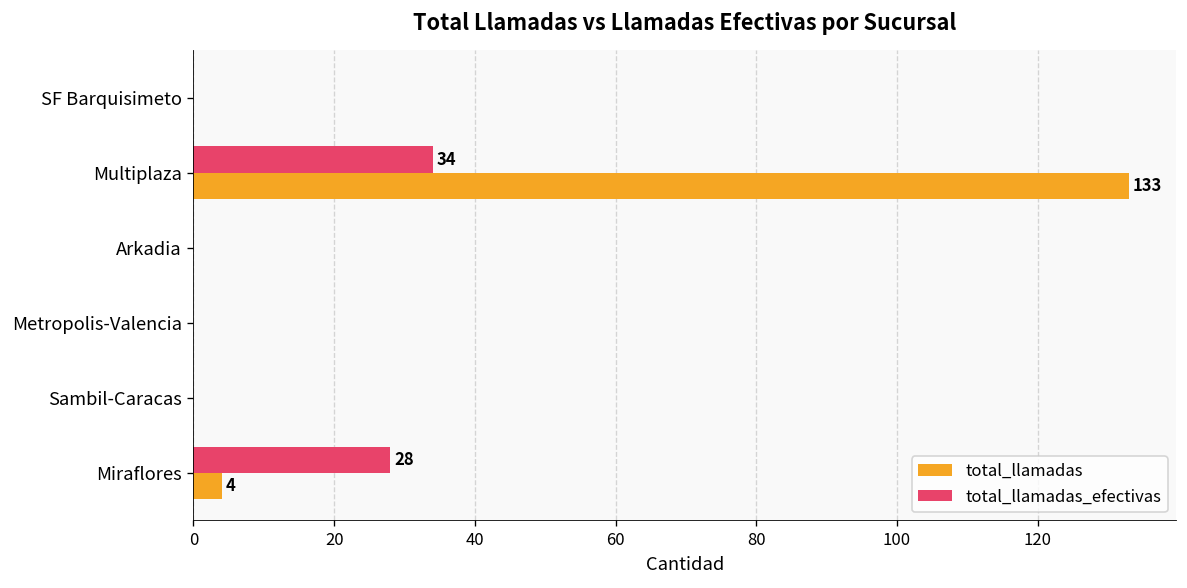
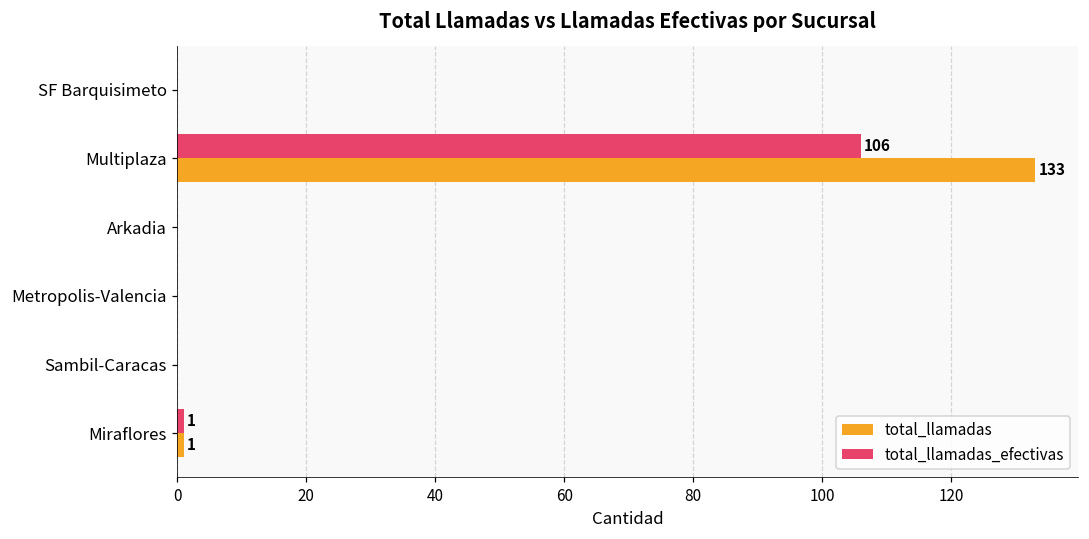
  {
    "total_llamadas": {
      "Multiplaza": 133,
-     "Miraflores": 4
+     "Miraflores": 1
    },
    "total_llamadas_efectivas": {
-     "Multiplaza": 34,
-     "Miraflores": 28
+     "Multiplaza": 106,
+     "Miraflores": 1
    }
  }
